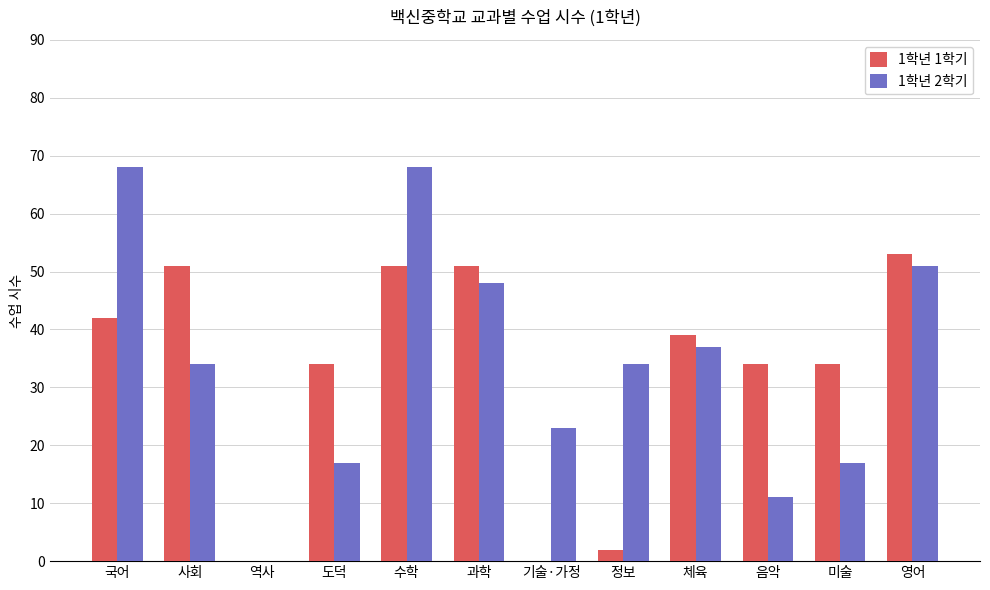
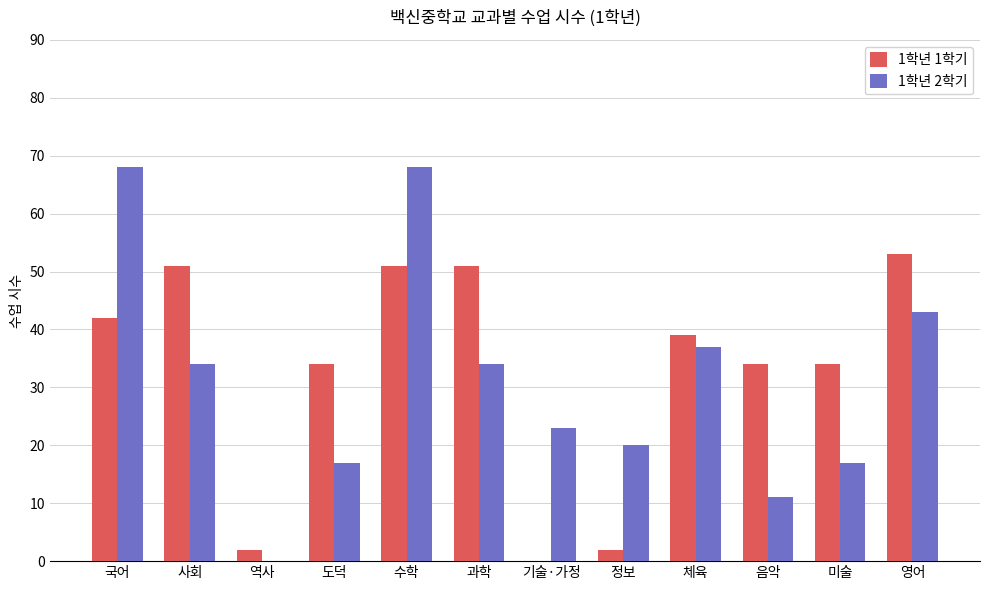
  {
    "1학년 1학기": {
      "국어": 42,
      "사회": 51,
-     "역사": 0,
+     "역사": 2,
      "도덕": 34,
      "수학": 51,
      "과학": 51,
      "기술·가정": 0,
      "정보": 2,
      "체육": 39,
      "음악": 34,
      "미술": 34,
      "영어": 53
    },
    "1학년 2학기": {
      "국어": 68,
      "사회": 34,
      "역사": 0,
      "도덕": 17,
      "수학": 68,
-     "과학": 48,
+     "과학": 34,
      "기술·가정": 23,
-     "정보": 34,
+     "정보": 20,
      "체육": 37,
      "음악": 11,
      "미술": 17,
-     "영어": 51
+     "영어": 43
    }
  }
